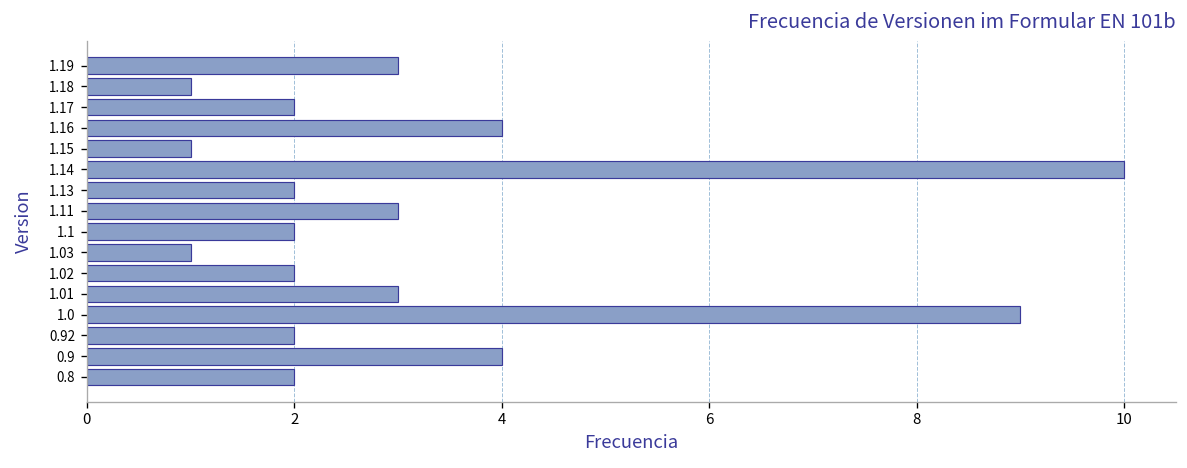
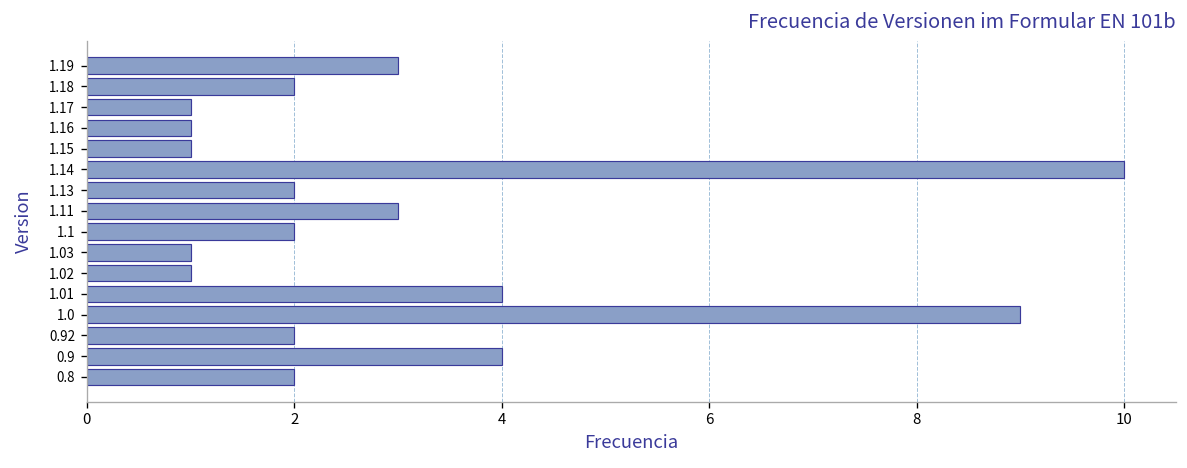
  {
    "1.19": 3,
-   "1.18": 1,
-   "1.17": 2,
-   "1.16": 4,
+   "1.18": 2,
+   "1.17": 1,
+   "1.16": 1,
    "1.15": 1,
    "1.14": 10,
    "1.13": 2,
    "1.11": 3,
    "1.1": 2,
    "1.03": 1,
-   "1.02": 2,
-   "1.01": 3,
+   "1.02": 1,
+   "1.01": 4,
    "1.0": 9,
    "0.92": 2,
    "0.9": 4,
    "0.8": 2
  }
